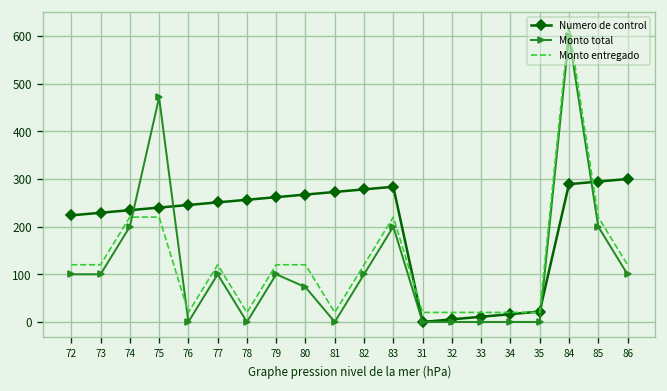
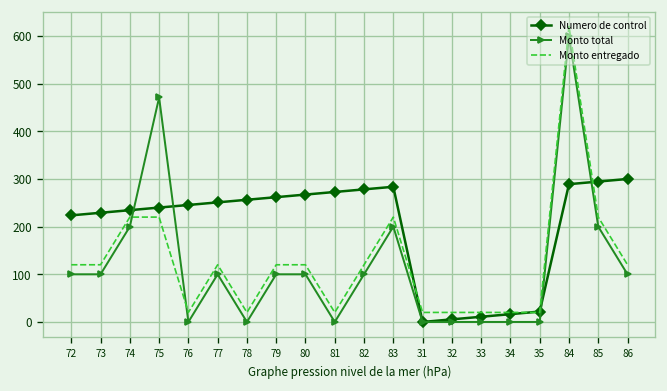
  {
    "Numero de control": {
      "72": 220,
      "73": 230,
      "74": 230,
      "75": 240,
      "76": 250,
      "77": 250,
      "78": 260,
      "79": 260,
      "80": 270,
      "81": 270,
      "82": 280,
      "83": 280,
      "33": 10,
      "84": 290,
      "85": 290,
      "86": 300
    },
    "Monto total": {
      "72": 100,
      "73": 100,
      "74": 200,
      "75": 470,
      "76": 0,
      "77": 100,
      "78": 0,
      "79": 100,
-     "80": 70,
+     "80": 100,
      "81": 0,
      "82": 100,
      "83": 200,
      "33": 0,
      "34": 0,
      "35": 0,
      "85": 200,
      "86": 100
    },
    "Monto entregado": {
      "72": 120,
      "73": 120,
      "74": 220,
      "75": 220,
      "76": 20,
      "77": 120,
      "78": 20,
      "79": 120,
      "80": 120,
      "81": 20,
      "82": 120,
      "83": 220,
      "31": 20,
      "32": 20,
      "33": 20,
      "85": 220,
      "86": 120
    }
  }
